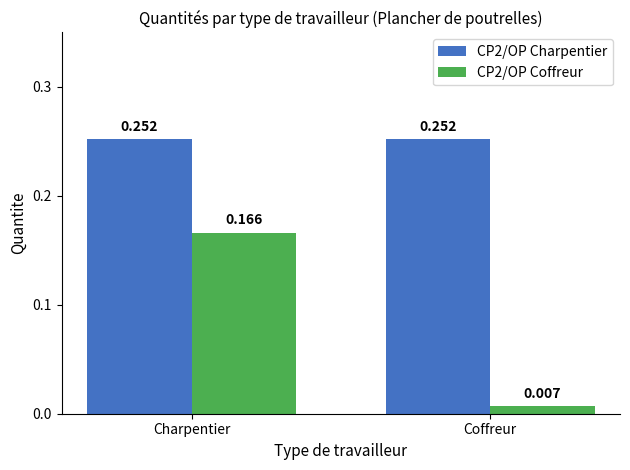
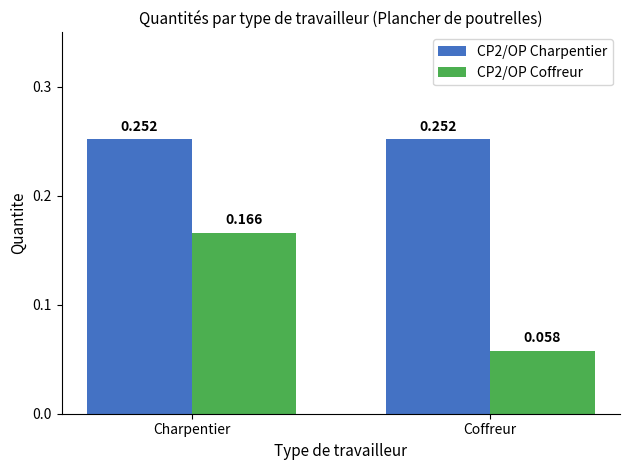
  {
    "CP2/OP Charpentier": {
      "Charpentier": 0.252,
      "Coffreur": 0.252
    },
    "CP2/OP Coffreur": {
      "Charpentier": 0.166,
-     "Coffreur": 0.007
+     "Coffreur": 0.058
    }
  }
